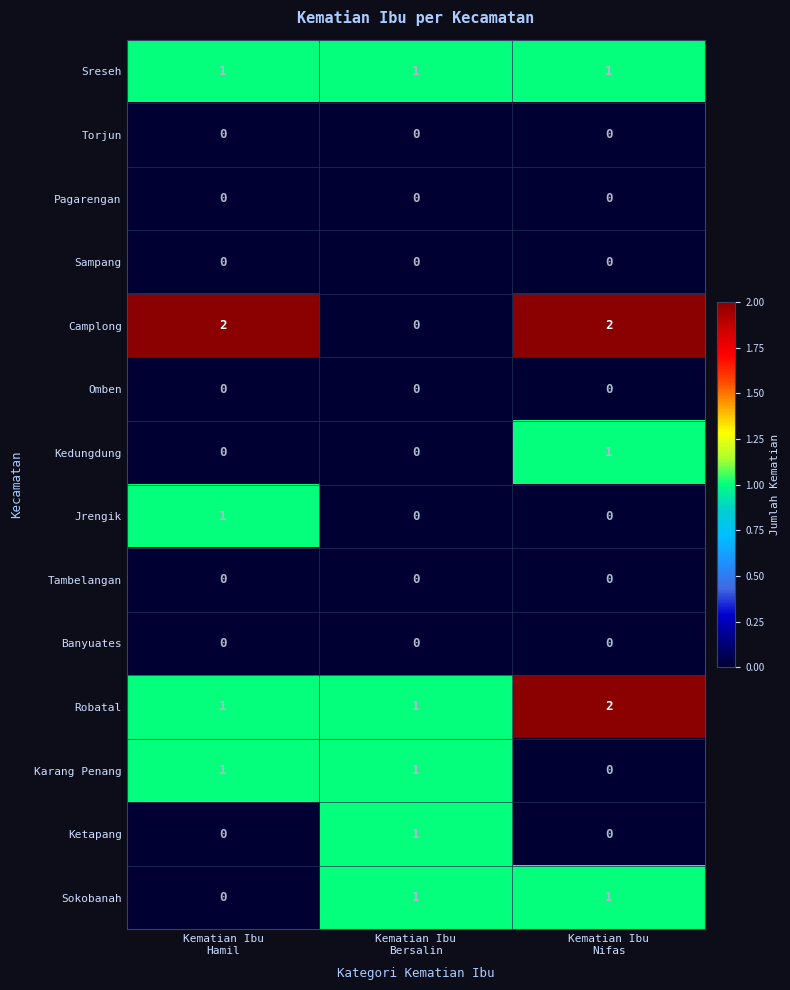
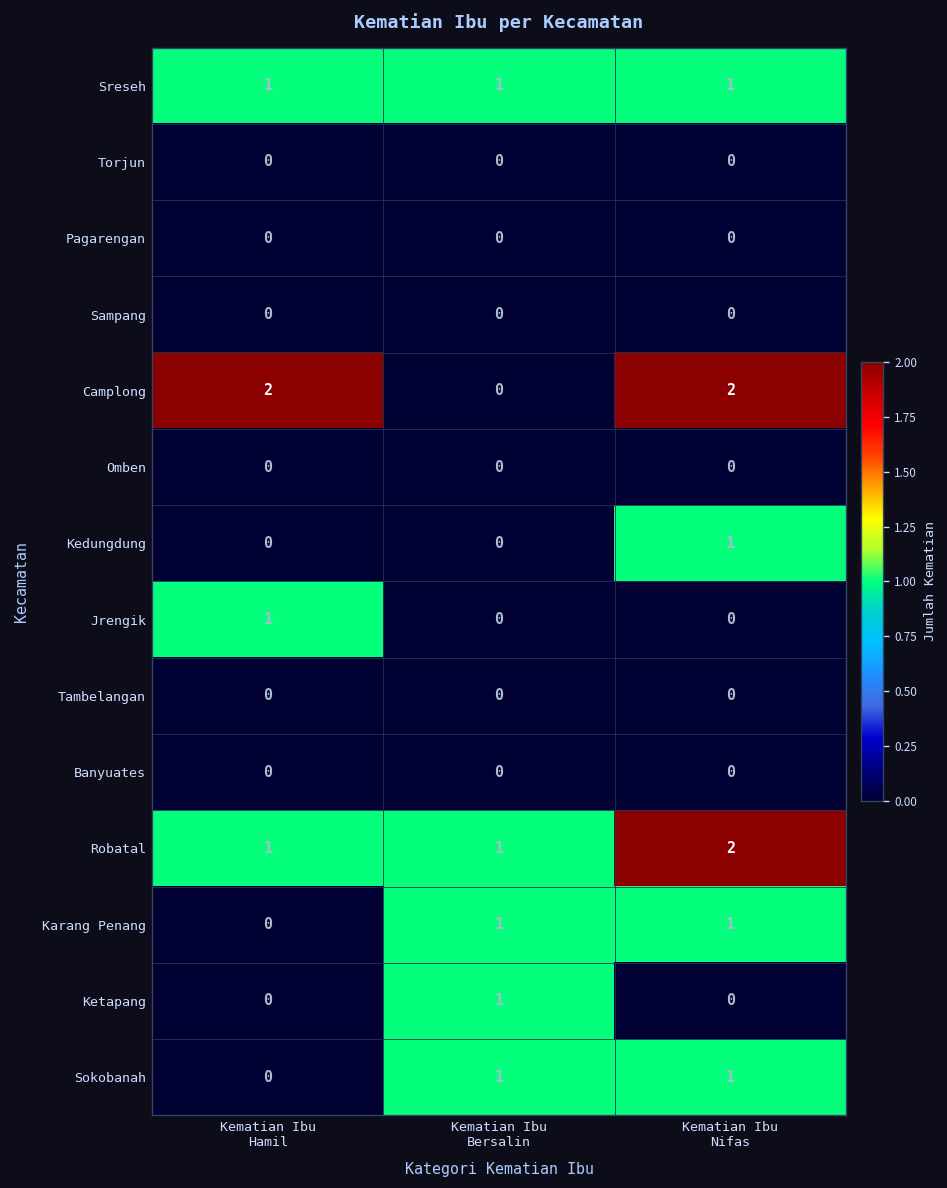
  {
    "Sreseh": {
      "Kematian Ibu Hamil": 1,
      "Kematian Ibu Bersalin": 1,
      "Kematian Ibu Nifas": 1
    },
    "Torjun": {
      "Kematian Ibu Hamil": 0,
      "Kematian Ibu Bersalin": 0,
      "Kematian Ibu Nifas": 0
    },
    "Pagarengan": {
      "Kematian Ibu Hamil": 0,
      "Kematian Ibu Bersalin": 0,
      "Kematian Ibu Nifas": 0
    },
    "Sampang": {
      "Kematian Ibu Hamil": 0,
      "Kematian Ibu Bersalin": 0,
      "Kematian Ibu Nifas": 0
    },
    "Camplong": {
      "Kematian Ibu Hamil": 2,
      "Kematian Ibu Bersalin": 0,
      "Kematian Ibu Nifas": 2
    },
    "Omben": {
      "Kematian Ibu Hamil": 0,
      "Kematian Ibu Bersalin": 0,
      "Kematian Ibu Nifas": 0
    },
    "Kedungdung": {
      "Kematian Ibu Hamil": 0,
      "Kematian Ibu Bersalin": 0,
      "Kematian Ibu Nifas": 1
    },
    "Jrengik": {
      "Kematian Ibu Hamil": 1,
      "Kematian Ibu Bersalin": 0,
      "Kematian Ibu Nifas": 0
    },
    "Tambelangan": {
      "Kematian Ibu Hamil": 0,
      "Kematian Ibu Bersalin": 0,
      "Kematian Ibu Nifas": 0
    },
    "Banyuates": {
      "Kematian Ibu Hamil": 0,
      "Kematian Ibu Bersalin": 0,
      "Kematian Ibu Nifas": 0
    },
    "Robatal": {
      "Kematian Ibu Hamil": 1,
      "Kematian Ibu Bersalin": 1,
      "Kematian Ibu Nifas": 2
    },
    "Karang Penang": {
-     "Kematian Ibu Hamil": 1,
+     "Kematian Ibu Hamil": 0,
      "Kematian Ibu Bersalin": 1,
-     "Kematian Ibu Nifas": 0
+     "Kematian Ibu Nifas": 1
    },
    "Ketapang": {
      "Kematian Ibu Hamil": 0,
      "Kematian Ibu Bersalin": 1,
      "Kematian Ibu Nifas": 0
    },
    "Sokobanah": {
      "Kematian Ibu Hamil": 0,
      "Kematian Ibu Bersalin": 1,
      "Kematian Ibu Nifas": 1
    }
  }
